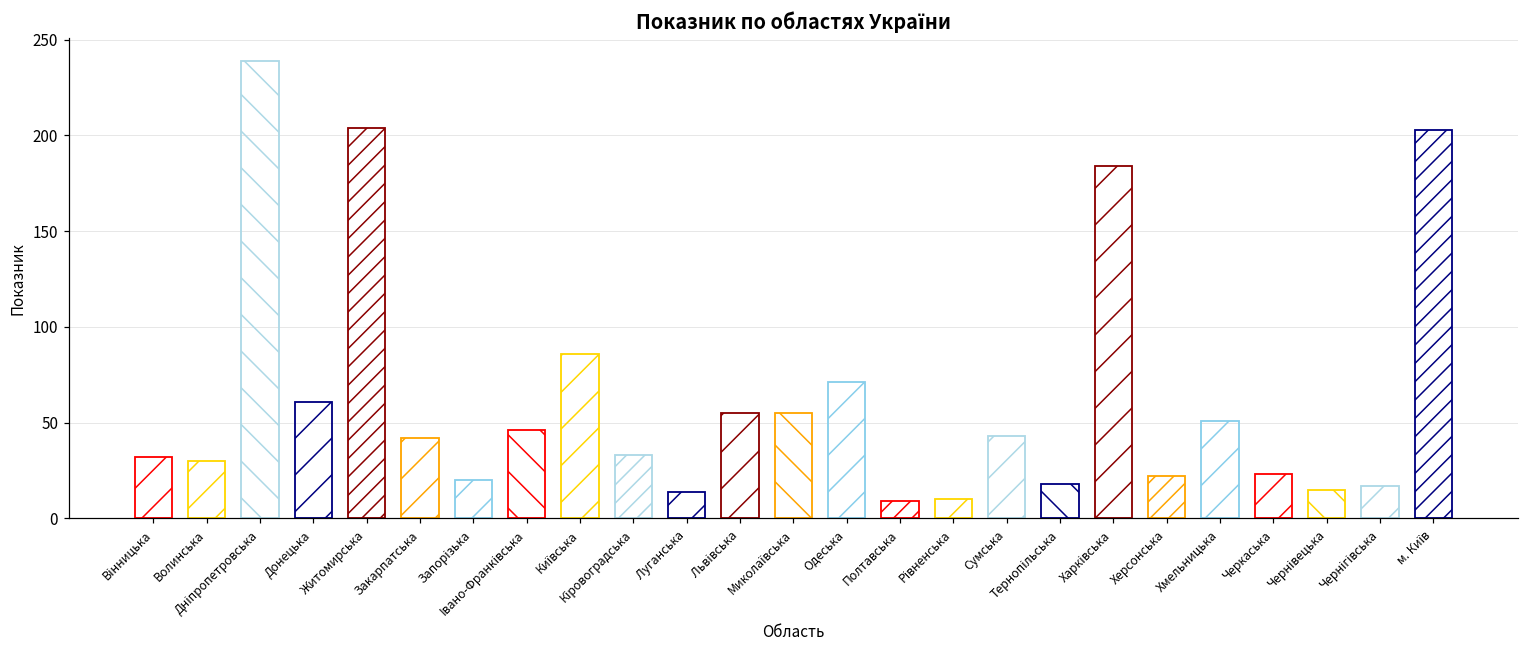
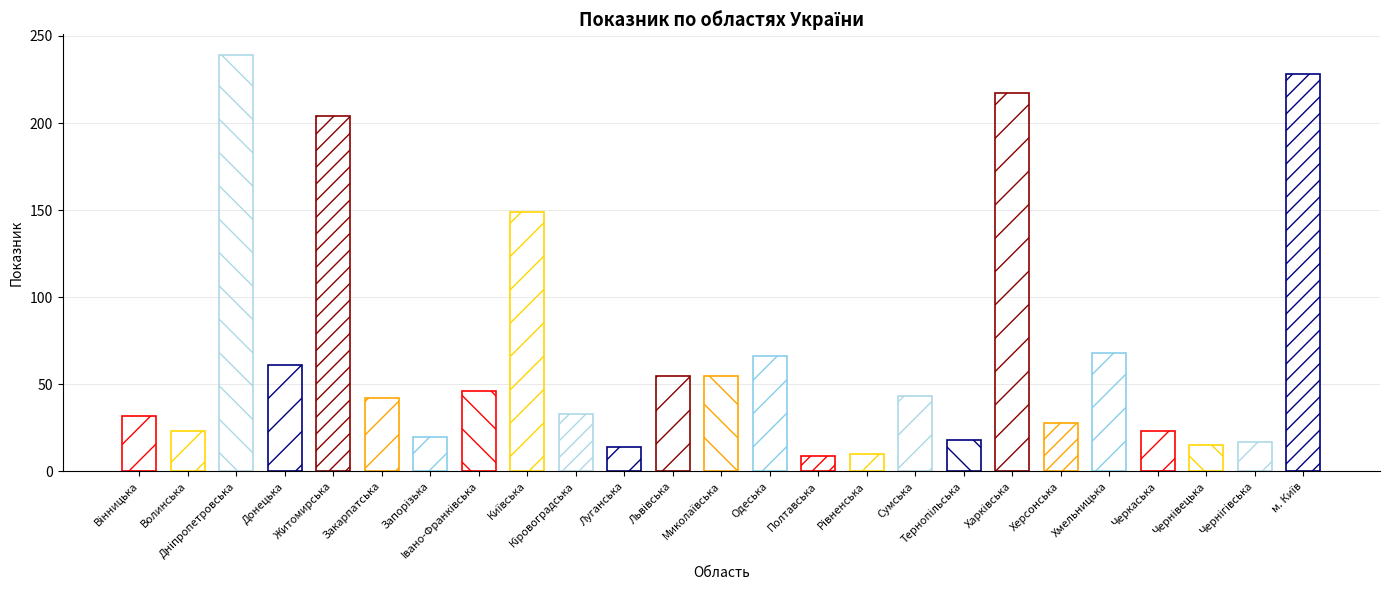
  {
    "Вінницька": 32,
-   "Волинська": 30,
+   "Волинська": 23,
    "Дніпропетровська": 239,
    "Донецька": 61,
    "Житомирська": 204,
    "Закарпатська": 42,
    "Запорізька": 20,
    "Івано-Франківська": 46,
-   "Київська": 86,
+   "Київська": 149,
    "Кіровоградська": 33,
    "Луганська": 14,
    "Львівська": 55,
    "Миколаївська": 55,
-   "Одеська": 71,
+   "Одеська": 66,
    "Полтавська": 9,
    "Рівненська": 10,
    "Сумська": 43,
    "Тернопільська": 18,
-   "Харківська": 184,
-   "Херсонська": 22,
-   "Хмельницька": 51,
+   "Харківська": 217,
+   "Херсонська": 28,
+   "Хмельницька": 68,
    "Черкаська": 23,
    "Чернівецька": 15,
    "Чернігівська": 17,
-   "м. Київ": 203
+   "м. Київ": 228
  }
